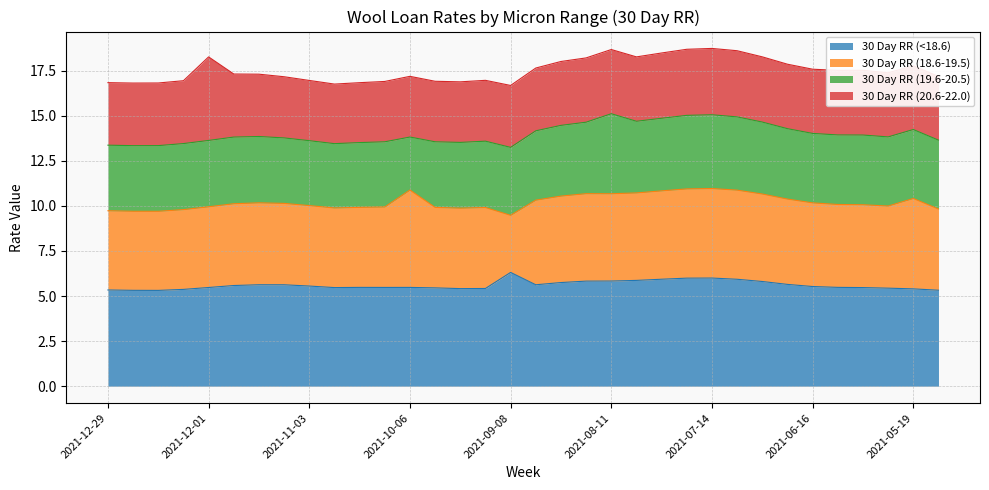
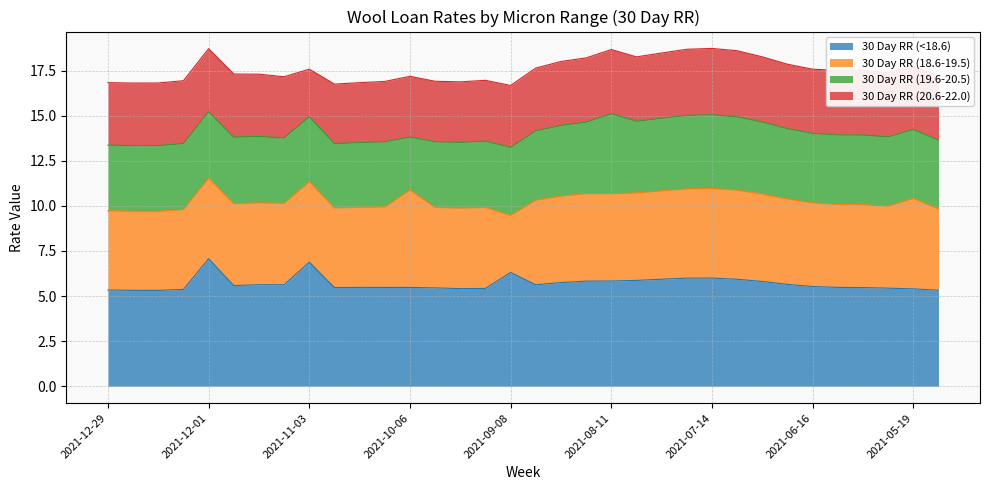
  {
    "30 Day RR (<18.6)": {
      "2021-12-29": 5.3,
-     "2021-12-01": 5.5,
-     "2021-11-03": 5.6,
+     "2021-12-01": 7.1,
+     "2021-11-03": 6.9,
      "2021-10-06": 5.5,
      "2021-09-08": 6.3,
      "2021-08-11": 5.8,
      "2021-07-14": 6.0,
      "2021-06-16": 5.5,
      "2021-05-19": 5.4
    },
    "30 Day RR (18.6-19.5)": {
      "2021-12-29": 4.4,
      "2021-12-01": 4.5,
      "2021-11-03": 4.5,
      "2021-10-06": 5.4,
      "2021-09-08": 3.2,
      "2021-08-11": 4.8,
      "2021-07-14": 5.0,
      "2021-06-16": 4.6,
      "2021-05-19": 5.0
    },
    "30 Day RR (19.6-20.5)": {
      "2021-12-29": 3.6,
      "2021-12-01": 3.7,
      "2021-11-03": 3.6,
      "2021-10-06": 2.9,
      "2021-09-08": 3.8,
      "2021-08-11": 4.4,
      "2021-07-14": 4.1,
      "2021-06-16": 3.9,
      "2021-05-19": 3.8
    },
    "30 Day RR (20.6-22.0)": {
      "2021-12-29": 3.5,
-     "2021-12-01": 4.6,
-     "2021-11-03": 3.3,
+     "2021-12-01": 3.5,
+     "2021-11-03": 2.6,
      "2021-10-06": 3.4,
      "2021-09-08": 3.4,
      "2021-08-11": 3.6,
      "2021-07-14": 3.7,
      "2021-06-16": 3.6
    }
  }
